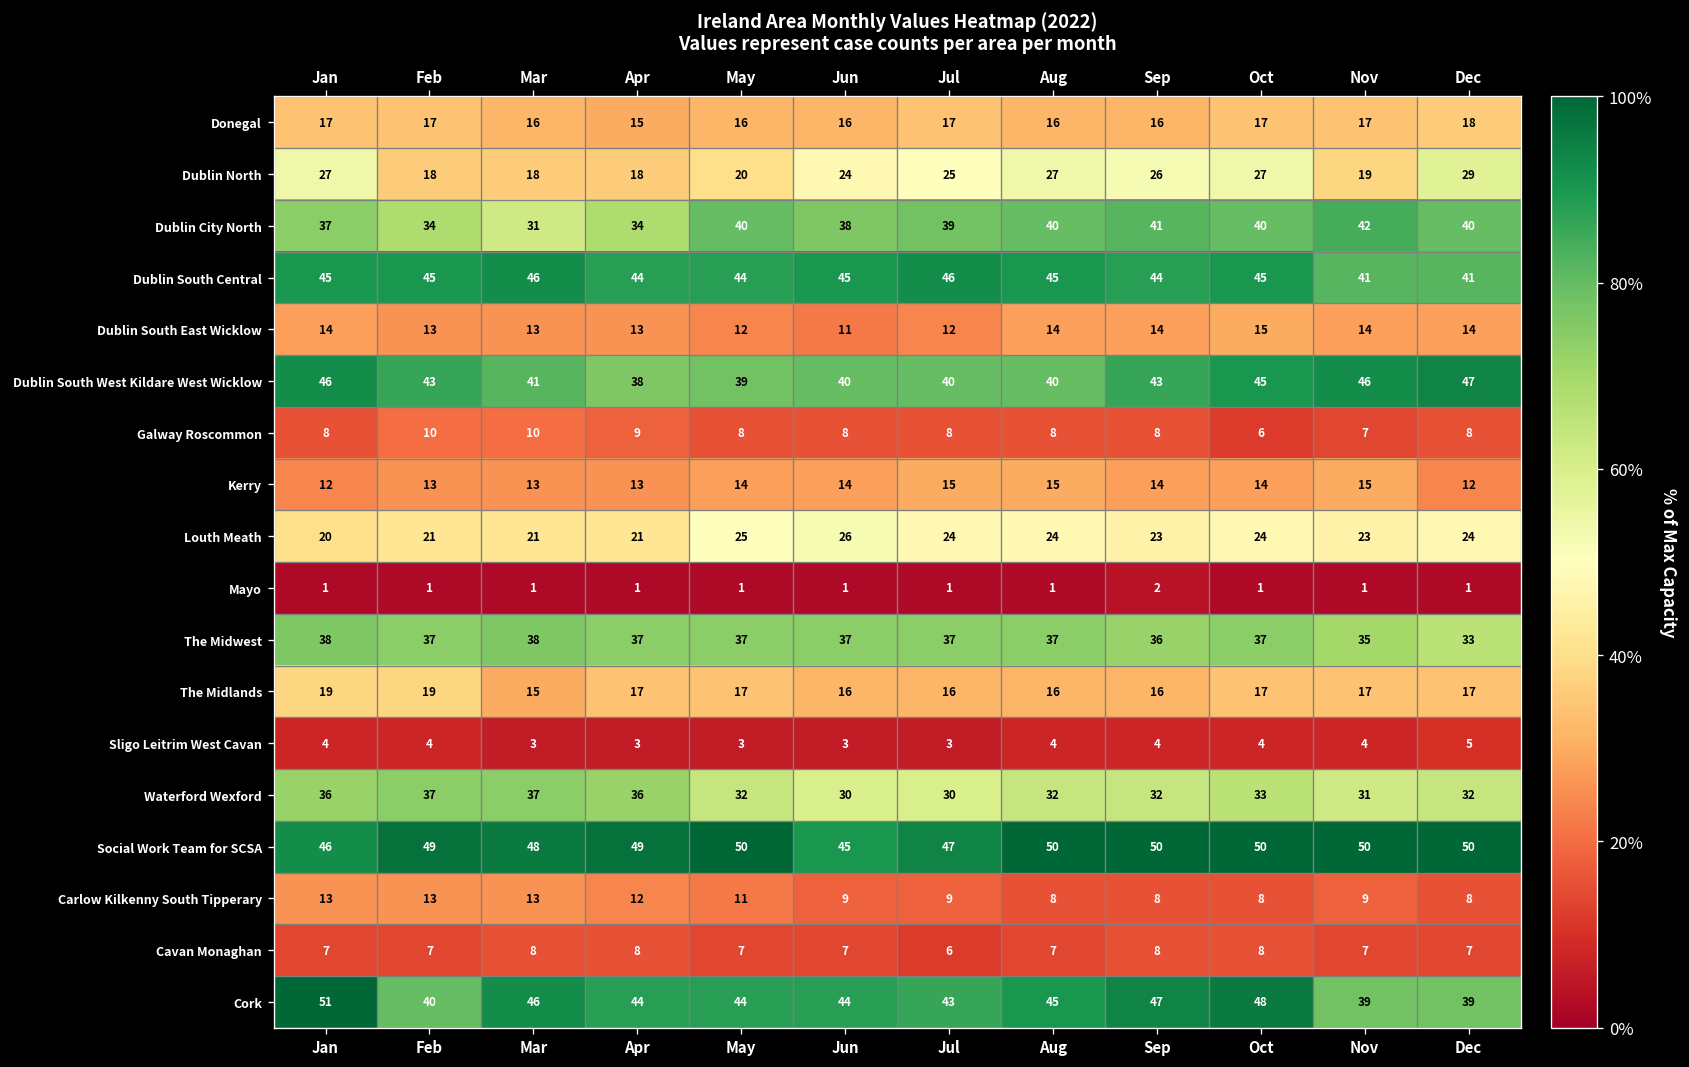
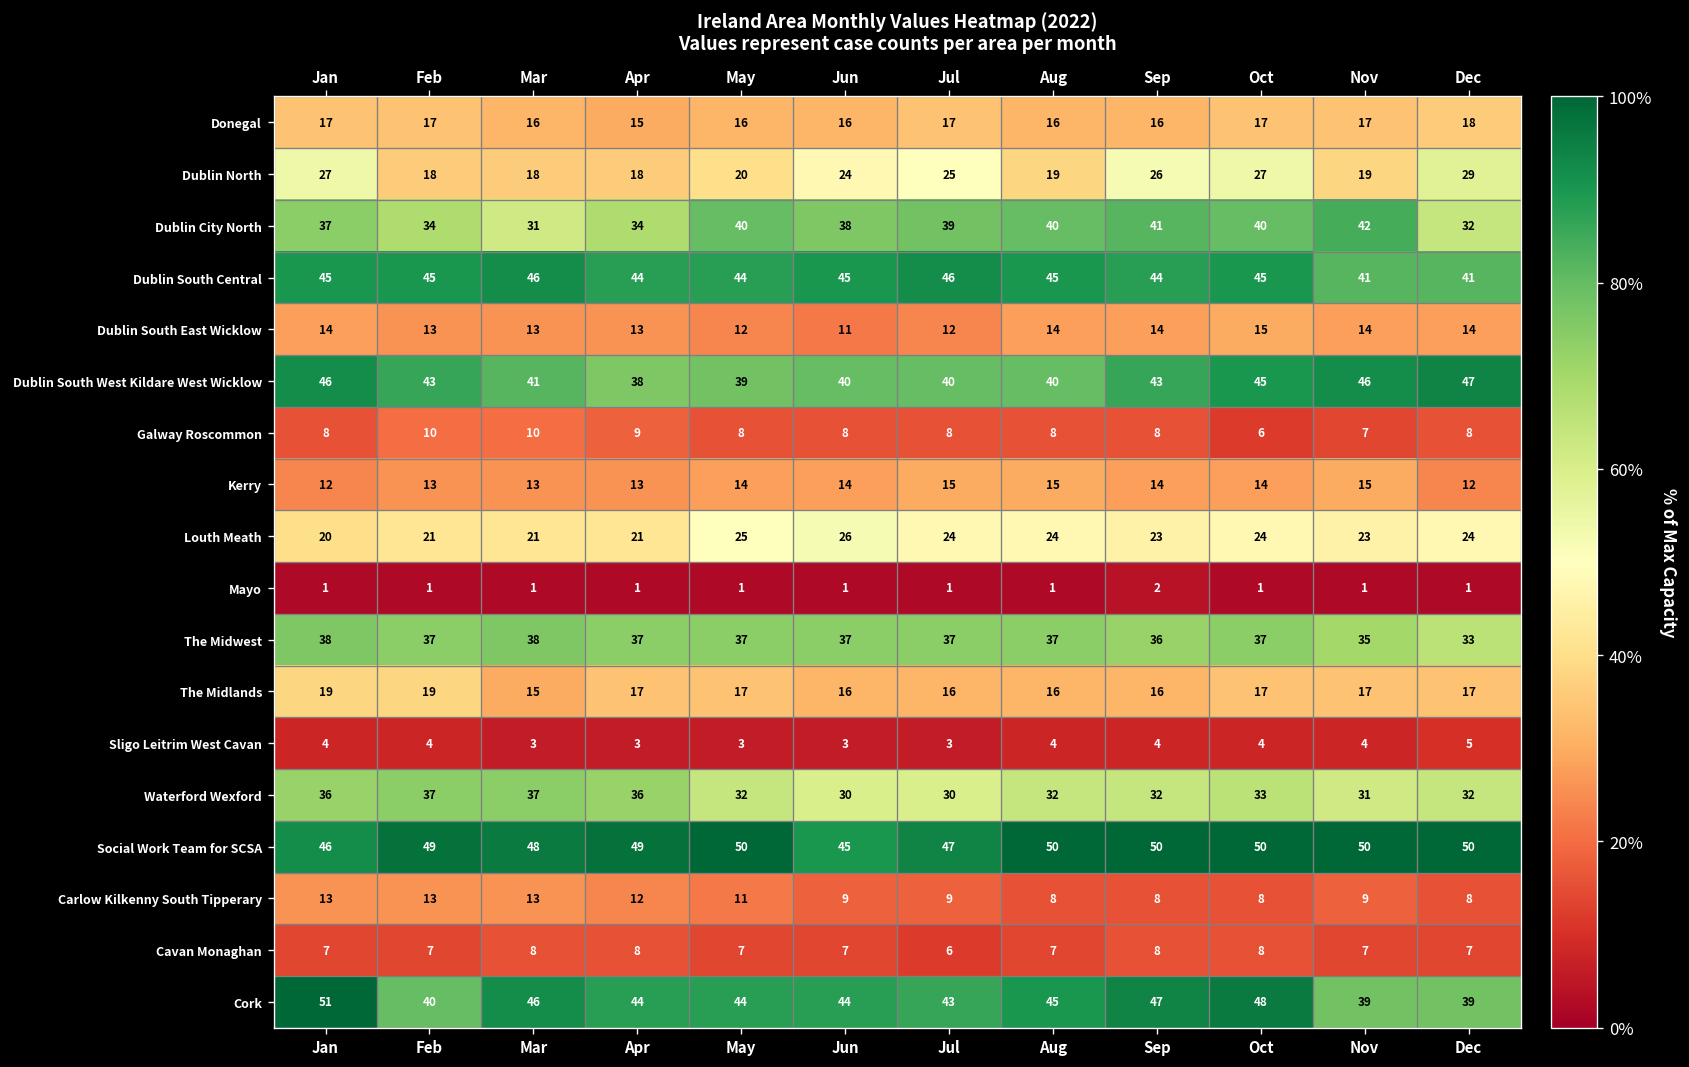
  {
    "Dublin North": {
      "Jan": 27,
      "Feb": 18,
      "Mar": 18,
      "Apr": 18,
      "May": 20,
      "Jun": 24,
      "Jul": 25,
-     "Aug": 27,
+     "Aug": 19,
      "Sep": 26,
      "Oct": 27,
      "Nov": 19,
      "Dec": 29
    },
    "Dublin City North": {
      "Jan": 37,
      "Feb": 34,
      "Mar": 31,
      "Apr": 34,
      "May": 40,
      "Jun": 38,
      "Jul": 39,
      "Aug": 40,
      "Sep": 41,
      "Oct": 40,
      "Nov": 42,
-     "Dec": 40
+     "Dec": 32
    }
  }
